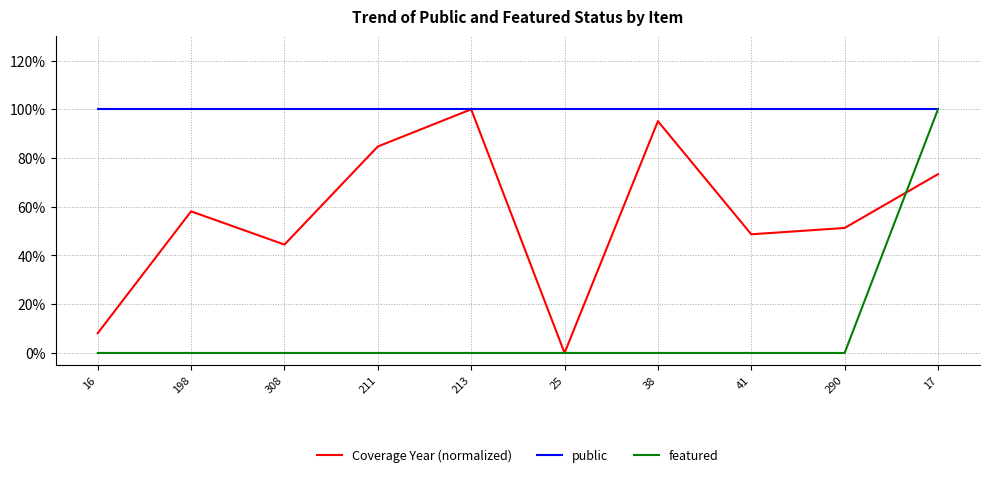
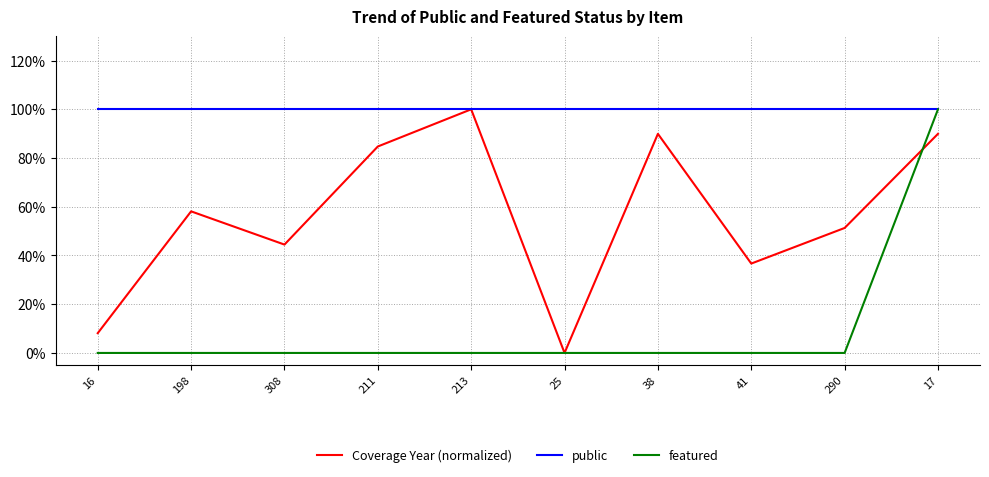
  {
    "Coverage Year (normalized)": {
      "16": "8%",
      "198": "58%",
      "308": "44%",
      "211": "85%",
-     "38": "95%",
-     "41": "49%",
+     "38": "90%",
+     "41": "37%",
      "290": "51%",
-     "17": "73%"
+     "17": "90%"
    },
    "public": {
      "16": "100%",
      "198": "100%",
      "308": "100%",
      "211": "100%",
      "25": "100%",
      "38": "100%",
      "41": "100%",
      "290": "100%"
    },
    "featured": {
      "16": "0%",
      "198": "0%",
      "308": "0%",
      "211": "0%",
      "213": "0%",
      "38": "0%",
      "41": "0%",
      "290": "0%"
    }
  }
